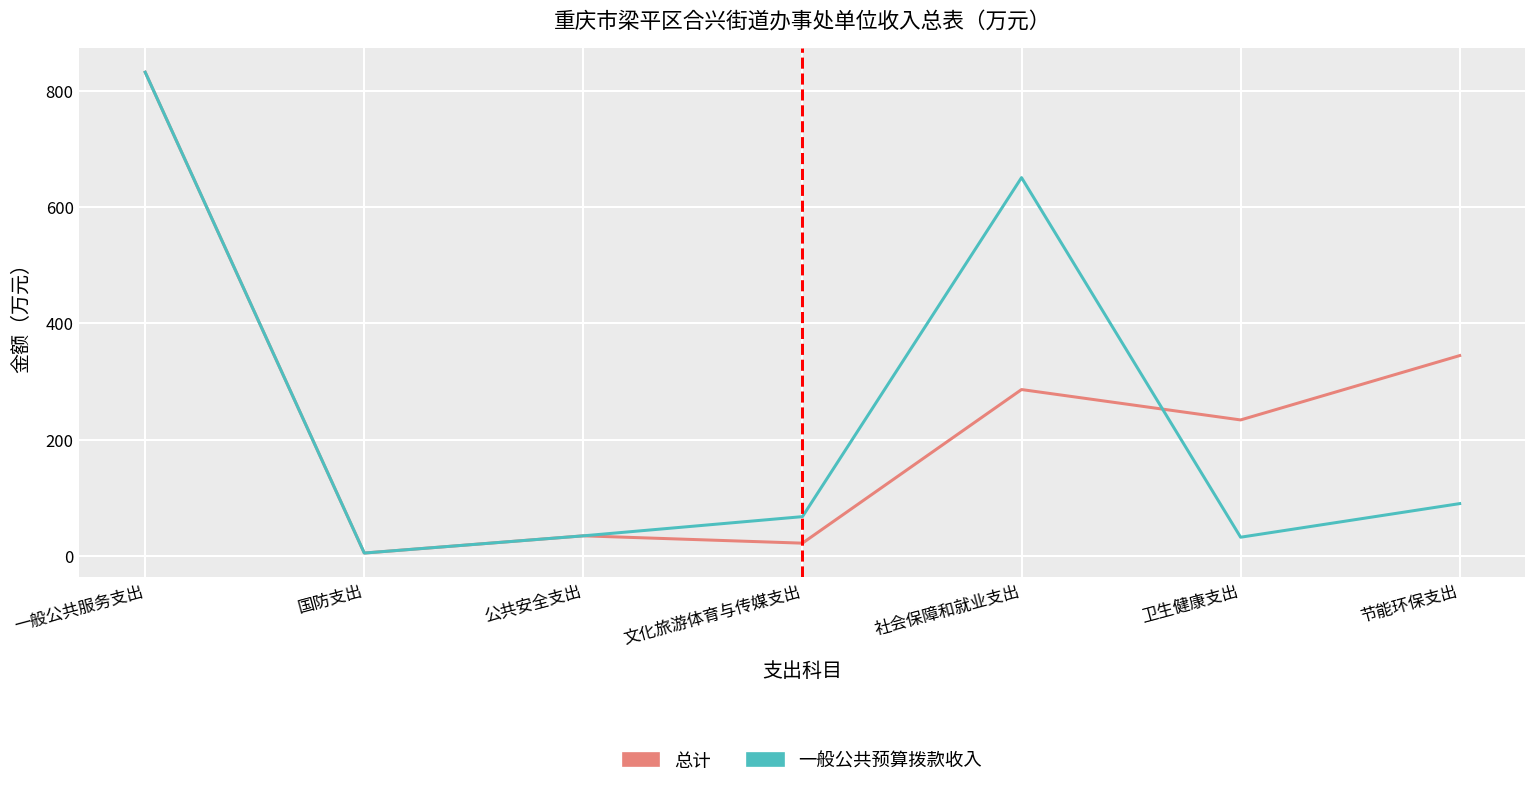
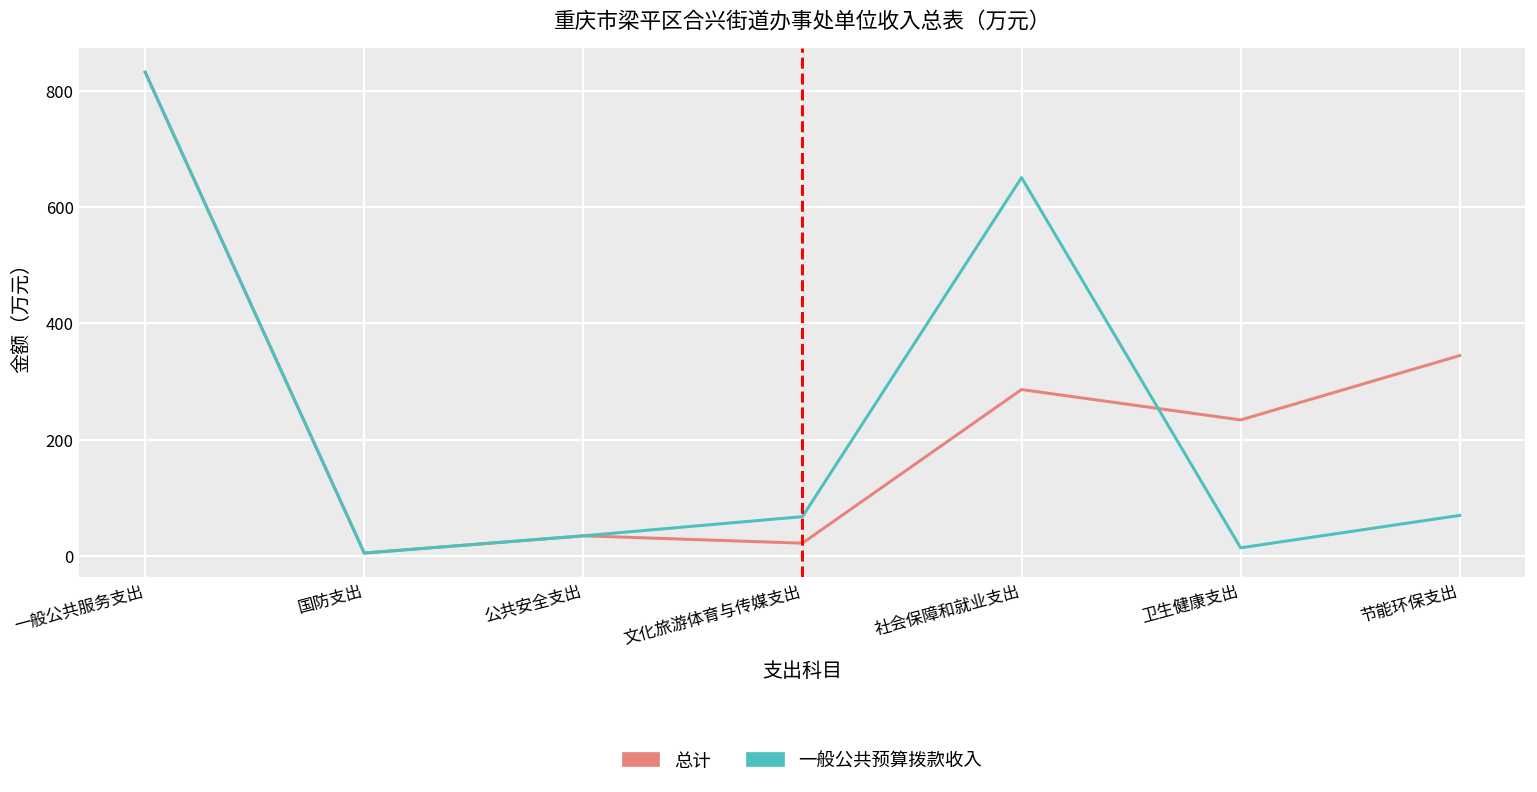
  {
    "总计": {
      "文化旅游体育与传媒支出": 20,
      "社会保障和就业支出": 290,
      "卫生健康支出": 230,
      "节能环保支出": 340
    },
    "一般公共预算拨款收入": {
      "文化旅游体育与传媒支出": 70,
      "社会保障和就业支出": 650,
-     "卫生健康支出": 30,
-     "节能环保支出": 90
+     "卫生健康支出": 10,
+     "节能环保支出": 70
    }
  }
